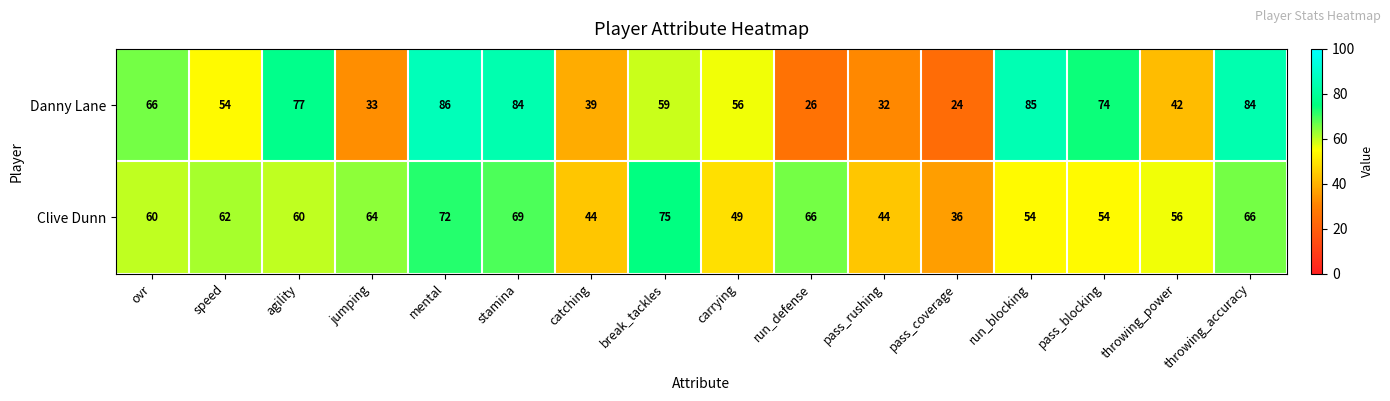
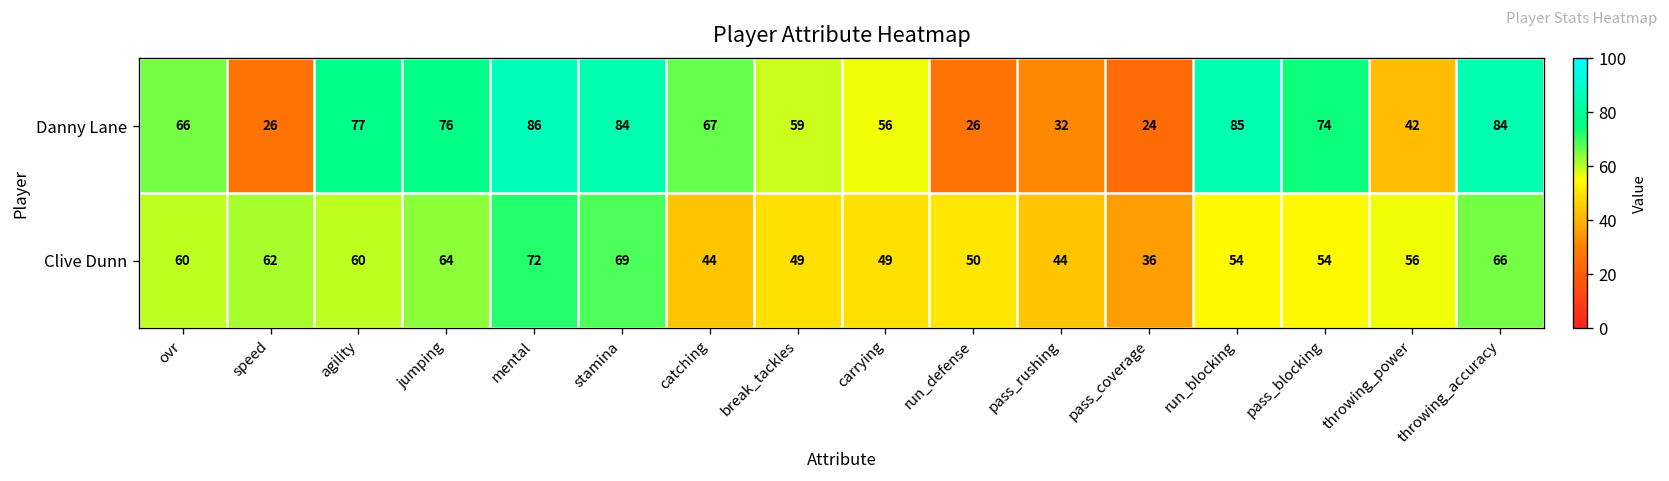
  {
    "Danny Lane": {
      "ovr": 66,
-     "speed": 54,
+     "speed": 26,
      "agility": 77,
-     "jumping": 33,
+     "jumping": 76,
      "mental": 86,
      "stamina": 84,
-     "catching": 39,
+     "catching": 67,
      "break_tackles": 59,
      "carrying": 56,
      "run_defense": 26,
      "pass_rushing": 32,
      "pass_coverage": 24,
      "run_blocking": 85,
      "pass_blocking": 74,
      "throwing_power": 42,
      "throwing_accuracy": 84
    },
    "Clive Dunn": {
      "ovr": 60,
      "speed": 62,
      "agility": 60,
      "jumping": 64,
      "mental": 72,
      "stamina": 69,
      "catching": 44,
-     "break_tackles": 75,
+     "break_tackles": 49,
      "carrying": 49,
-     "run_defense": 66,
+     "run_defense": 50,
      "pass_rushing": 44,
      "pass_coverage": 36,
      "run_blocking": 54,
      "pass_blocking": 54,
      "throwing_power": 56,
      "throwing_accuracy": 66
    }
  }
